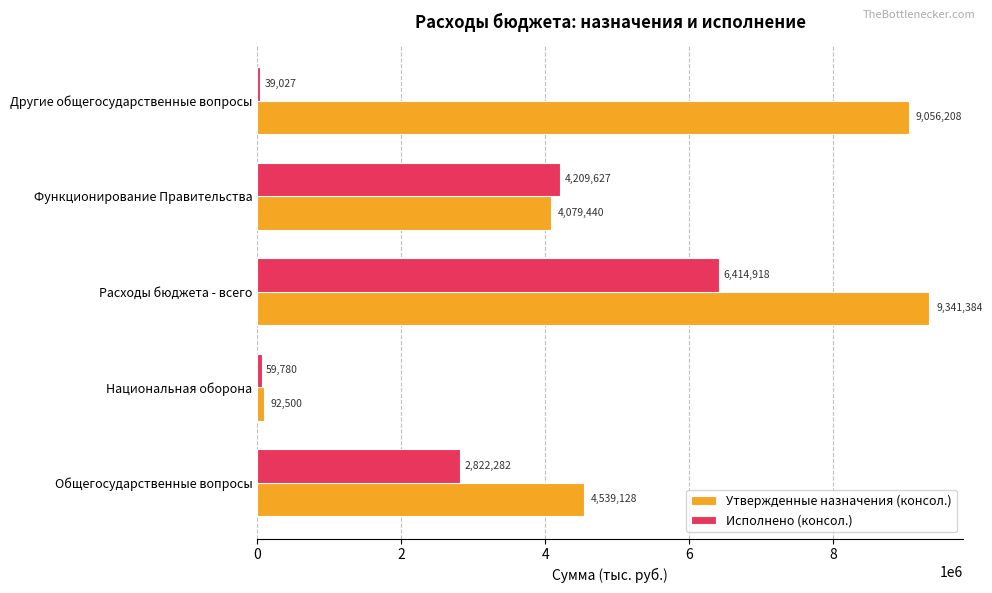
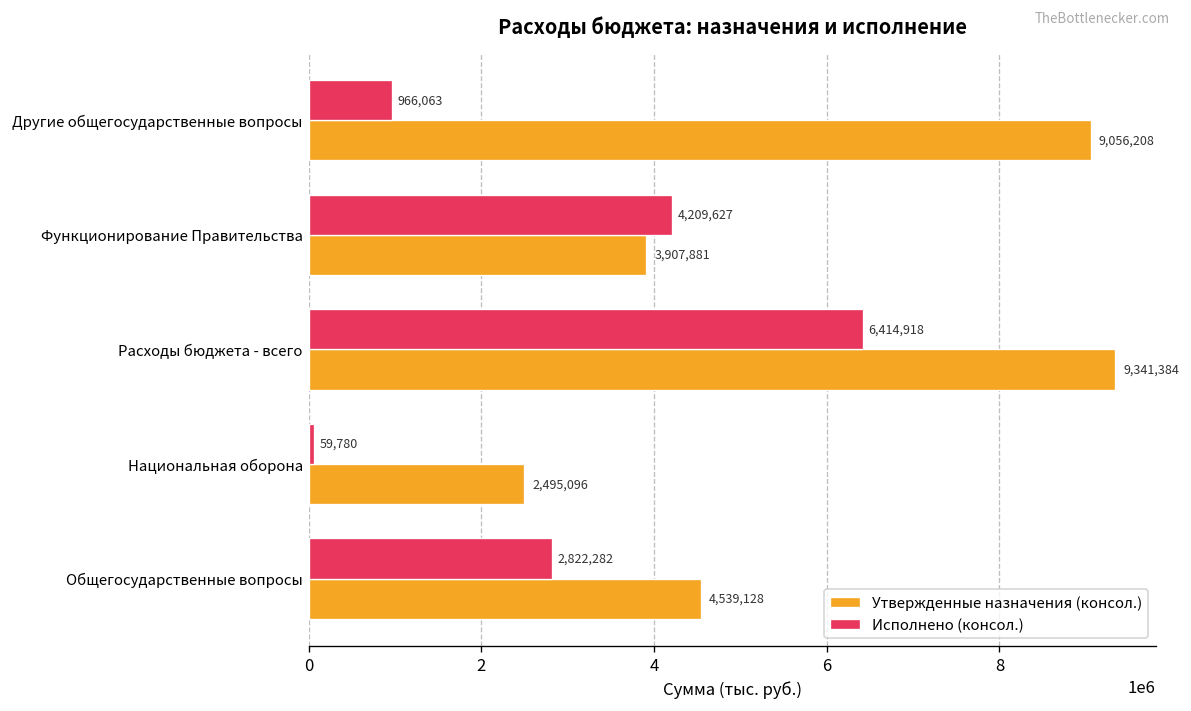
  {
    "Утвержденные назначения (консол.)": {
      "Другие общегосударственные вопросы": "9,056,208",
-     "Функционирование Правительства": "4,079,440",
+     "Функционирование Правительства": "3,907,881",
      "Расходы бюджета - всего": "9,341,384",
-     "Национальная оборона": "92,500",
+     "Национальная оборона": "2,495,096",
      "Общегосударственные вопросы": "4,539,128"
    },
    "Исполнено (консол.)": {
-     "Другие общегосударственные вопросы": "39,027",
+     "Другие общегосударственные вопросы": "966,063",
      "Функционирование Правительства": "4,209,627",
      "Расходы бюджета - всего": "6,414,918",
      "Национальная оборона": "59,780",
      "Общегосударственные вопросы": "2,822,282"
    }
  }
